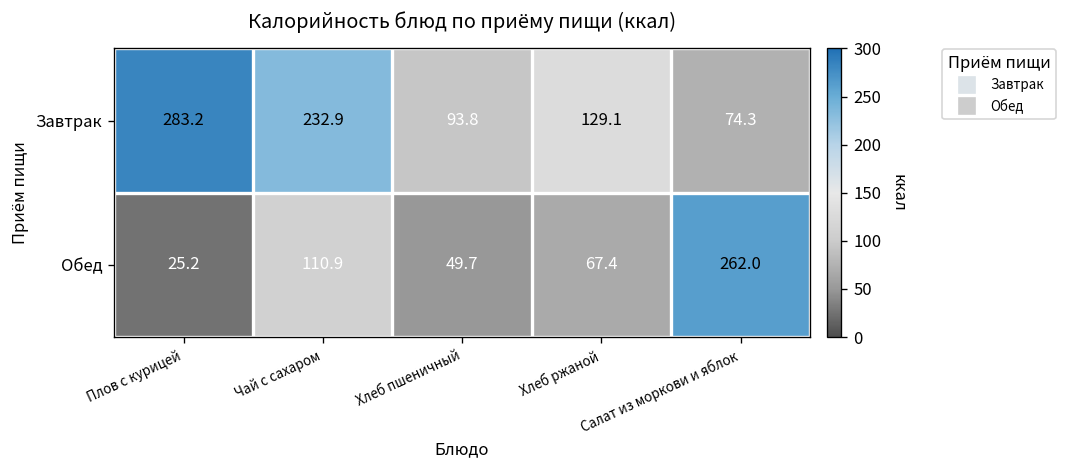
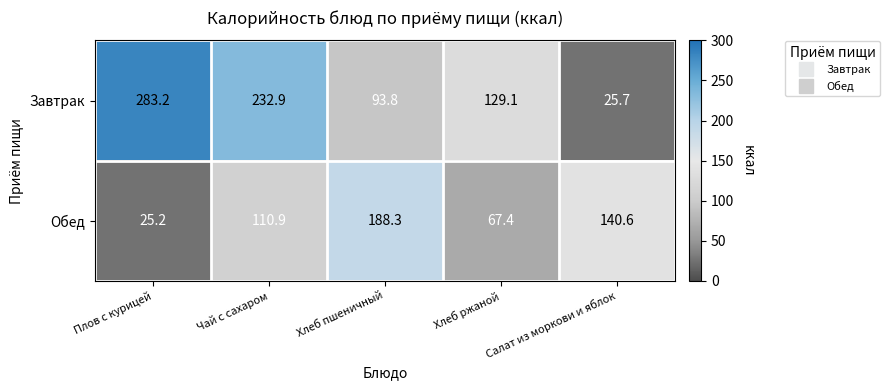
  {
    "Завтрак": {
      "Плов с курицей": 283.2,
      "Чай с сахаром": 232.9,
      "Хлеб пшеничный": 93.8,
      "Хлеб ржаной": 129.1,
-     "Салат из моркови и яблок": 74.3
+     "Салат из моркови и яблок": 25.7
    },
    "Обед": {
      "Плов с курицей": 25.2,
-     "Хлеб пшеничный": 49.7,
+     "Хлеб пшеничный": 188.3,
      "Хлеб ржаной": 67.4,
-     "Салат из моркови и яблок": 262.0
+     "Салат из моркови и яблок": 140.6
    }
  }
